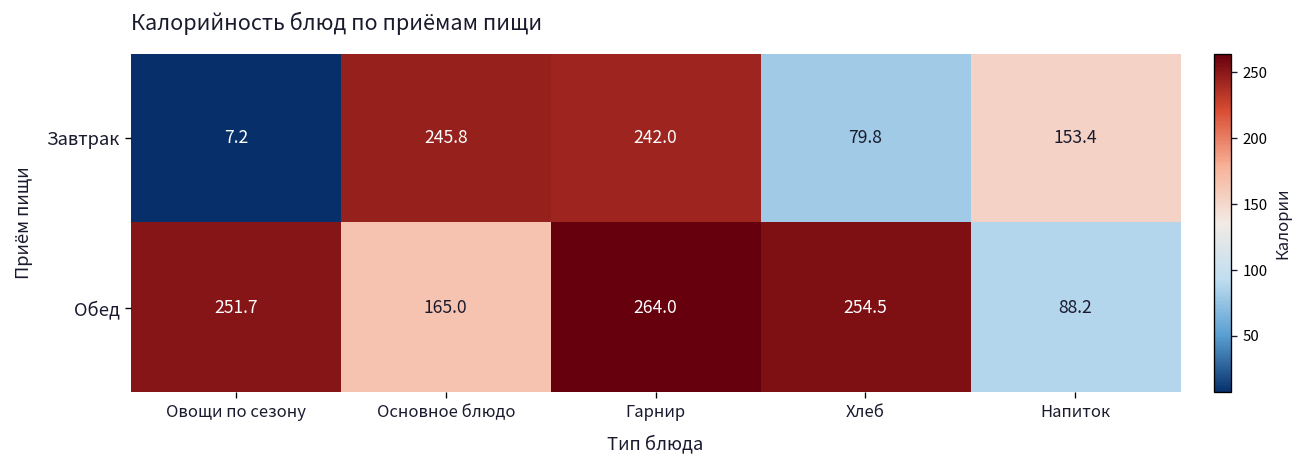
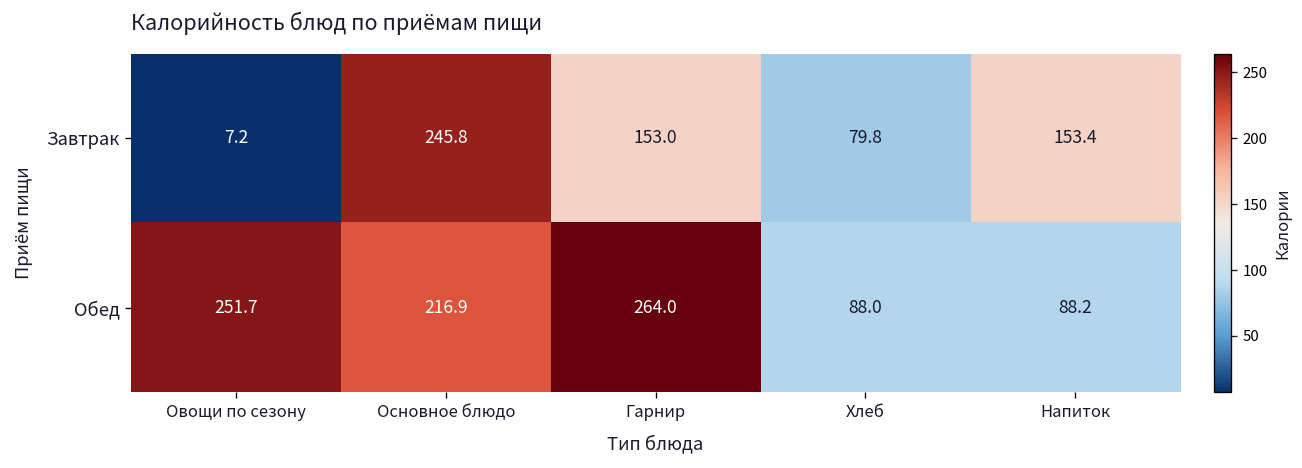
  {
    "Завтрак": {
      "Овощи по сезону": 7.2,
      "Основное блюдо": 245.8,
-     "Гарнир": 242.0,
+     "Гарнир": 153.0,
      "Хлеб": 79.8,
      "Напиток": 153.4
    },
    "Обед": {
      "Овощи по сезону": 251.7,
-     "Основное блюдо": 165.0,
+     "Основное блюдо": 216.9,
      "Гарнир": 264.0,
-     "Хлеб": 254.5,
+     "Хлеб": 88.0,
      "Напиток": 88.2
    }
  }
